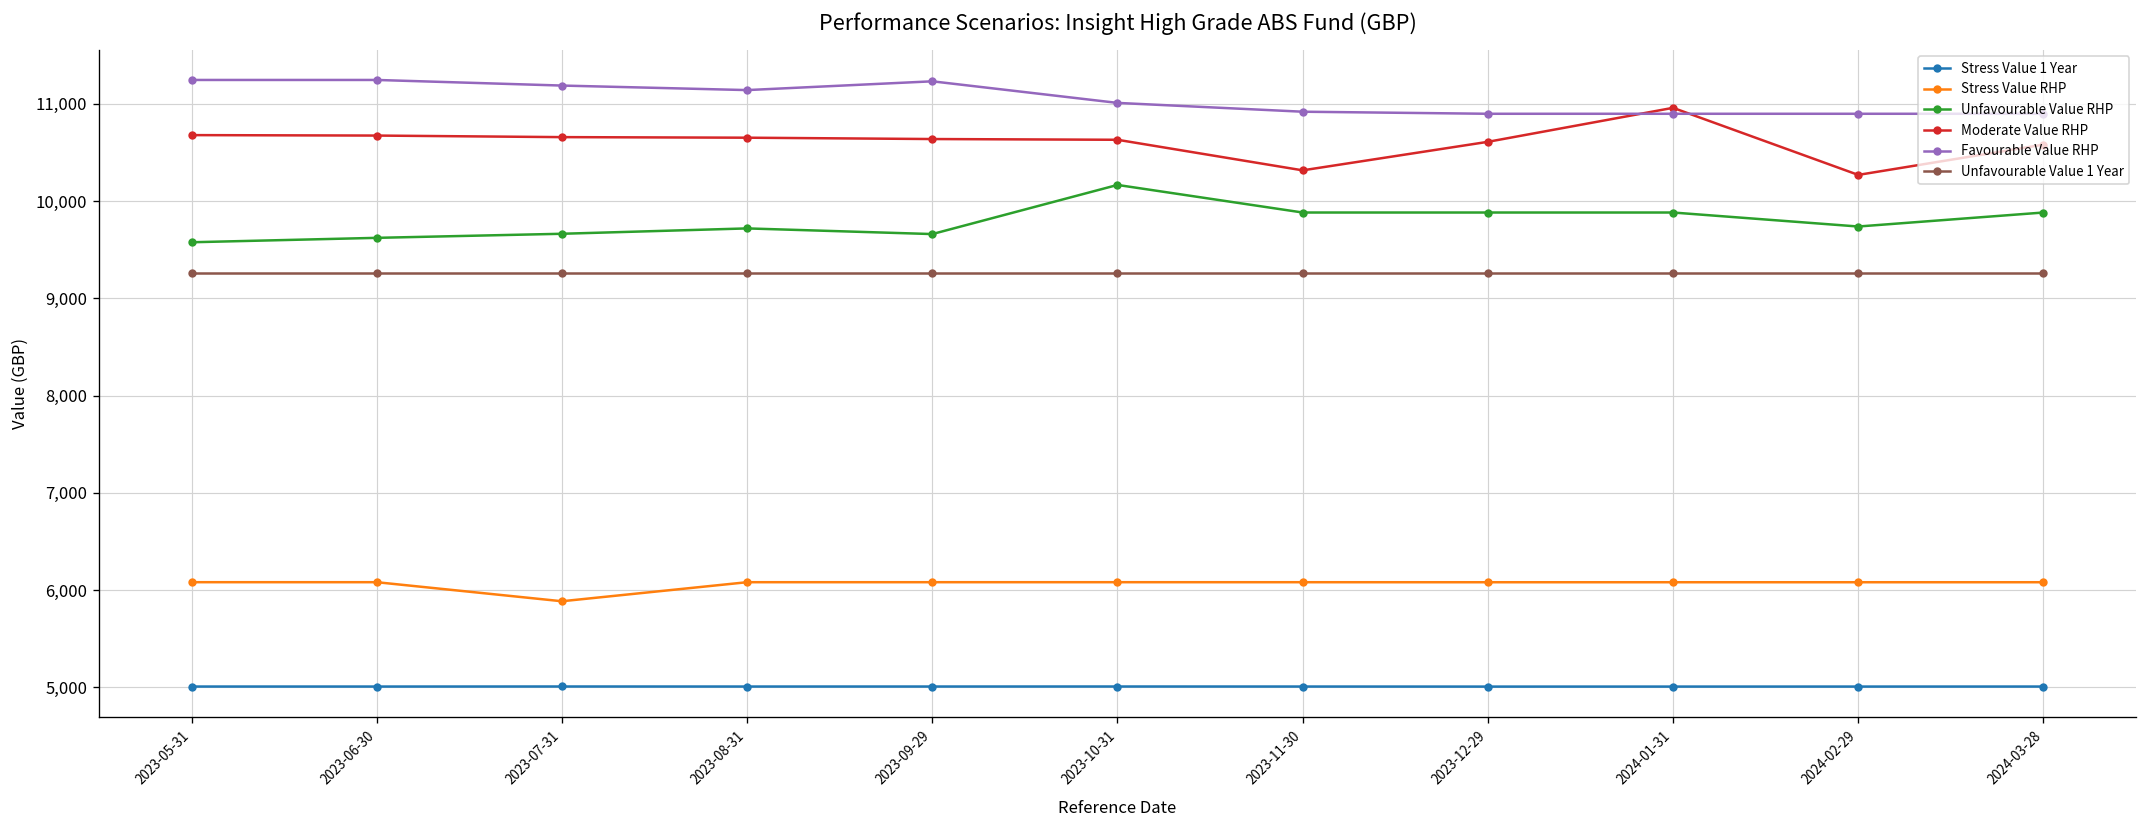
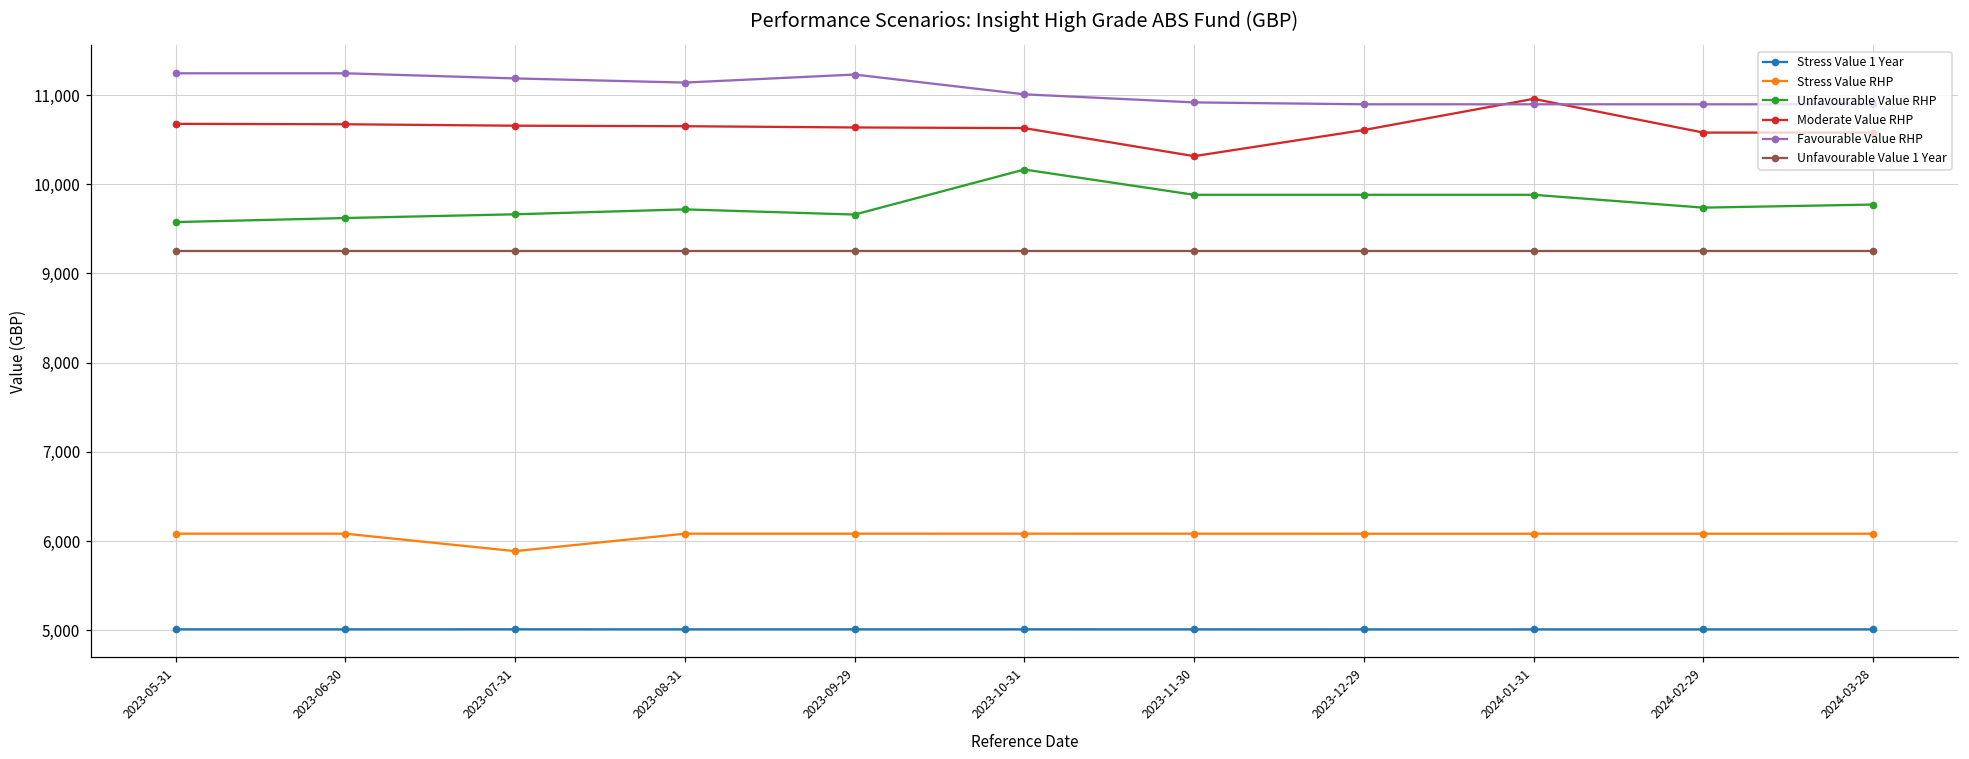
  {
    "Stress Value 1 Year": {
      "2023-05-31": "5,000",
      "2023-06-30": "5,000",
      "2023-07-31": "5,000",
      "2023-08-31": "5,000",
      "2023-09-29": "5,000",
      "2023-10-31": "5,000",
      "2023-11-30": "5,000",
      "2023-12-29": "5,000",
      "2024-01-31": "5,000",
      "2024-02-29": "5,000",
      "2024-03-28": "5,000"
    },
    "Stress Value RHP": {
      "2023-05-31": "6,100",
      "2023-06-30": "6,100",
      "2023-07-31": "5,900",
      "2023-08-31": "6,100",
      "2023-09-29": "6,100",
      "2023-10-31": "6,100",
      "2023-11-30": "6,100",
      "2023-12-29": "6,100",
      "2024-01-31": "6,100",
      "2024-02-29": "6,100",
      "2024-03-28": "6,100"
    },
    "Unfavourable Value RHP": {
      "2023-05-31": "9,600",
      "2023-06-30": "9,600",
      "2023-07-31": "9,700",
      "2023-08-31": "9,700",
      "2023-09-29": "9,700",
      "2023-10-31": "10,200",
      "2023-11-30": "9,900",
      "2023-12-29": "9,900",
      "2024-01-31": "9,900",
      "2024-02-29": "9,700",
-     "2024-03-28": "9,900"
+     "2024-03-28": "9,800"
    },
    "Moderate Value RHP": {
      "2023-05-31": "10,700",
      "2023-06-30": "10,700",
      "2023-07-31": "10,700",
      "2023-08-31": "10,700",
      "2023-09-29": "10,600",
      "2023-10-31": "10,600",
      "2023-11-30": "10,300",
      "2023-12-29": "10,600",
      "2024-01-31": "11,000",
-     "2024-02-29": "10,300"
+     "2024-02-29": "10,600"
    },
    "Favourable Value RHP": {
      "2023-05-31": "11,200",
      "2023-06-30": "11,200",
      "2023-07-31": "11,200",
      "2023-08-31": "11,100",
      "2023-09-29": "11,200",
      "2023-10-31": "11,000",
      "2023-11-30": "10,900",
      "2023-12-29": "10,900",
      "2024-01-31": "10,900",
      "2024-02-29": "10,900"
    },
    "Unfavourable Value 1 Year": {
      "2023-05-31": "9,300",
      "2023-06-30": "9,300",
      "2023-07-31": "9,300",
      "2023-08-31": "9,300",
      "2023-09-29": "9,300",
      "2023-10-31": "9,300",
      "2023-11-30": "9,300",
      "2023-12-29": "9,300",
      "2024-01-31": "9,300",
      "2024-02-29": "9,300",
      "2024-03-28": "9,300"
    }
  }
